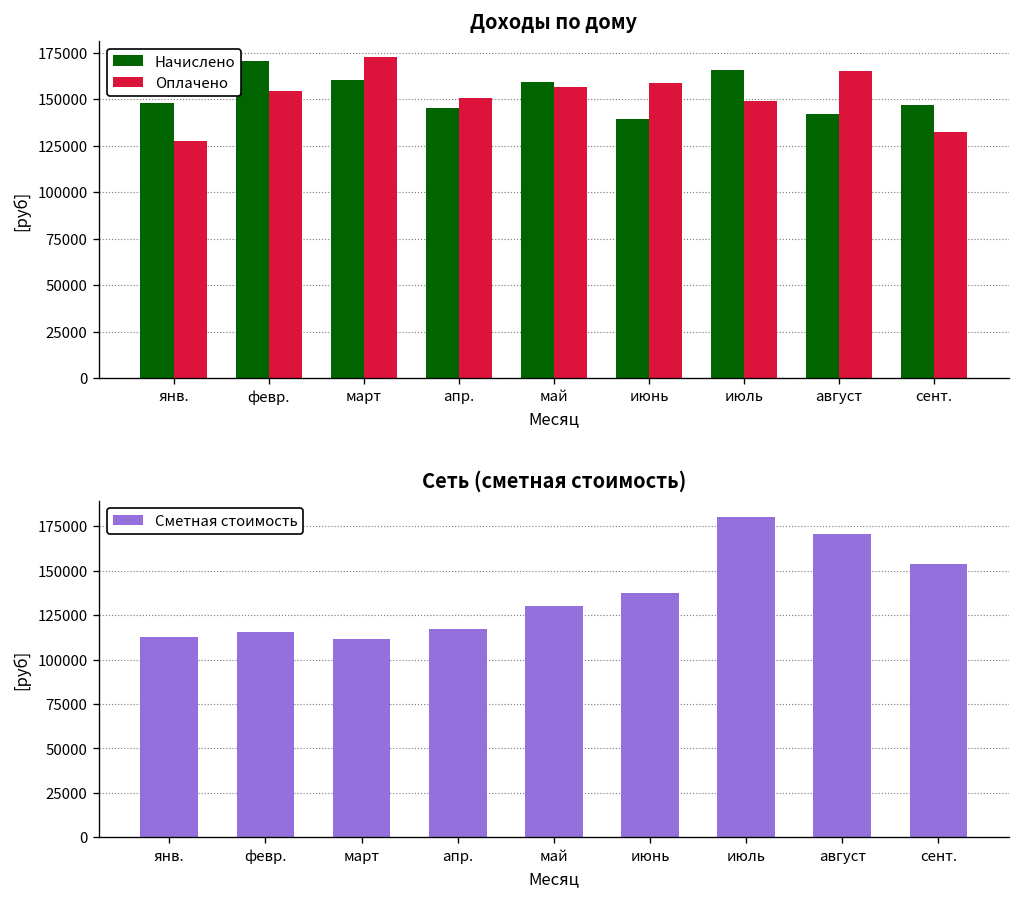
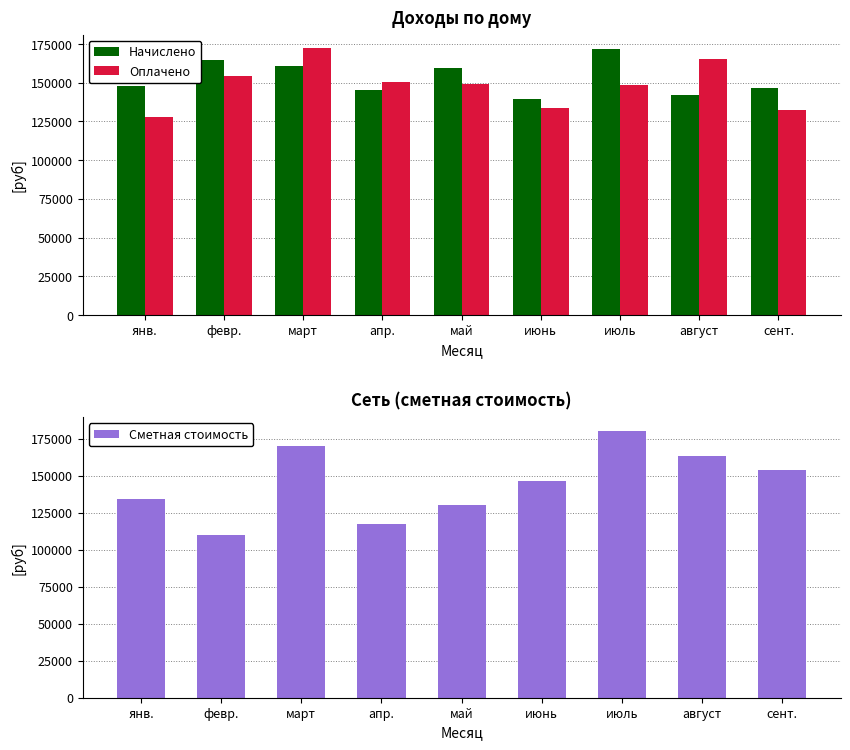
  {
    "Доходы по дому": {
      "Начислено": {
        "янв.": 148000,
-       "февр.": 171000,
+       "февр.": 165000,
        "март": 161000,
        "апр.": 146000,
        "май": 159000,
        "июнь": 139000,
-       "июль": 166000,
+       "июль": 172000,
        "август": 142000,
        "сент.": 147000
      },
      "Оплачено": {
        "янв.": 128000,
        "февр.": 155000,
        "март": 172000,
        "апр.": 151000,
-       "май": 157000,
-       "июнь": 159000,
+       "май": 149000,
+       "июнь": 133000,
        "июль": 149000,
        "август": 165000,
        "сент.": 133000
      }
    },
    "Сеть (сметная стоимость)": {
-     "янв.": 113000,
-     "февр.": 115000,
-     "март": 112000,
+     "янв.": 134000,
+     "февр.": 110000,
+     "март": 170000,
      "апр.": 117000,
      "май": 130000,
-     "июнь": 137000,
+     "июнь": 146000,
      "июль": 180000,
-     "август": 171000,
+     "август": 163000,
      "сент.": 154000
    }
  }
